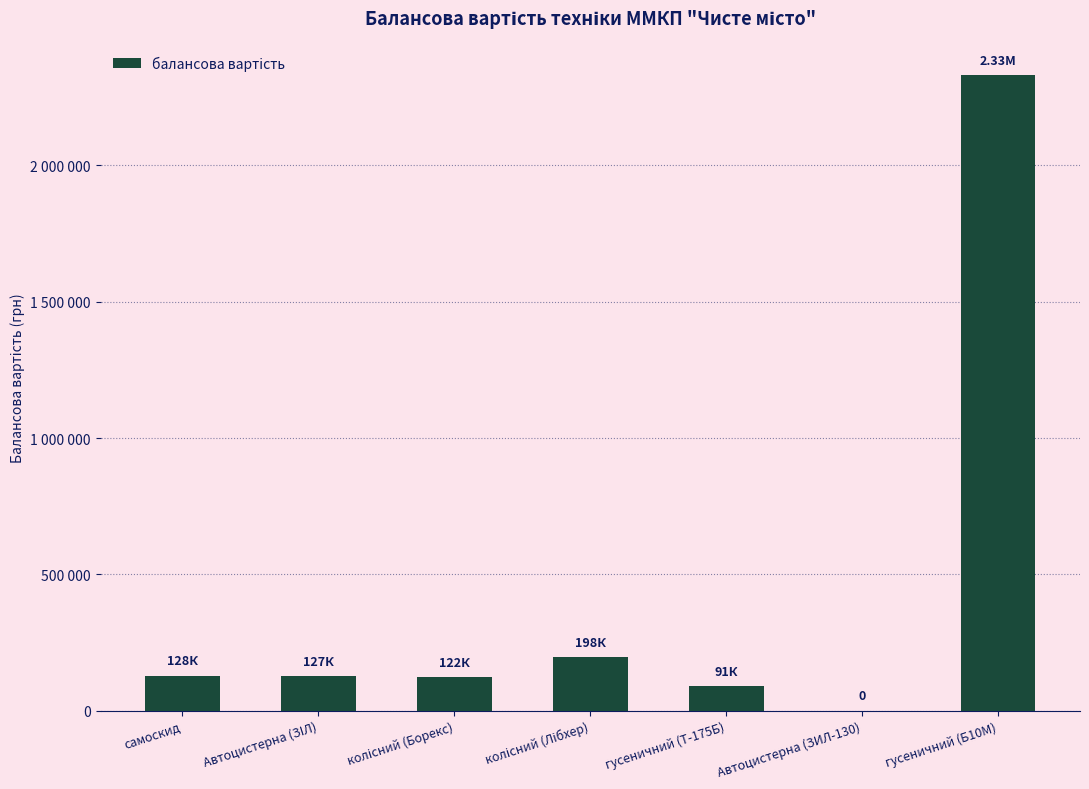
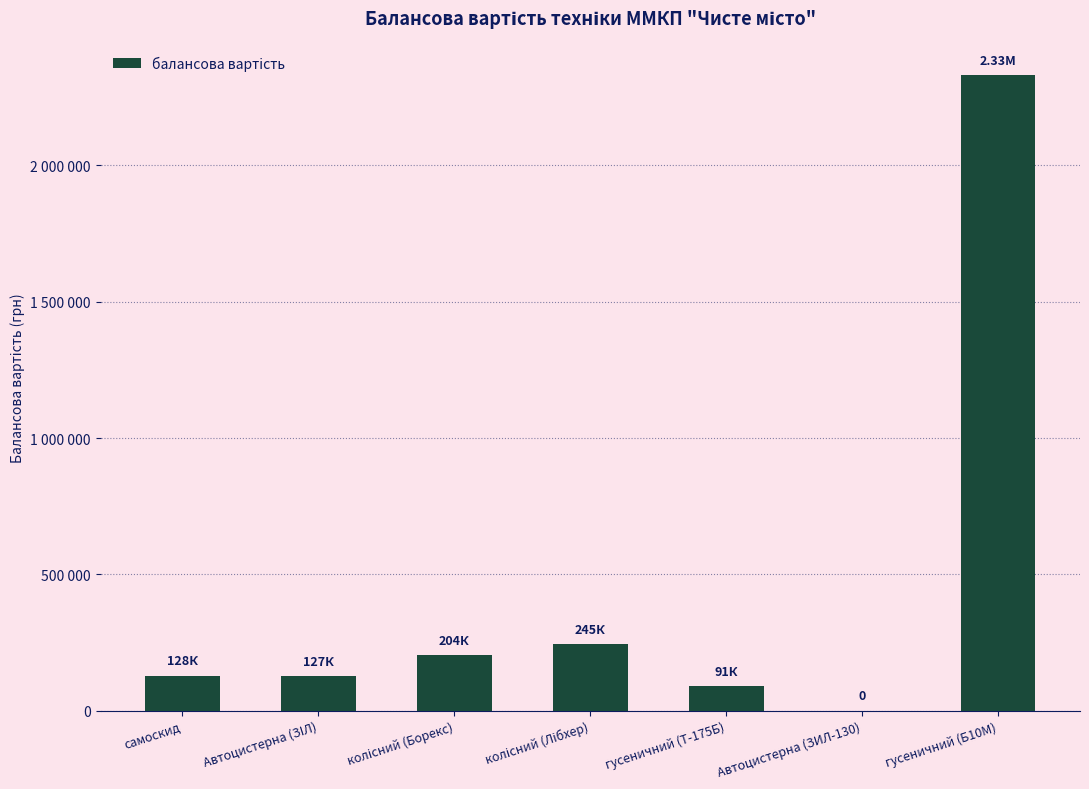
  {
-   "колісний (Борекс)": "122К",
-   "колісний (Лібхер)": "198К",
+   "колісний (Борекс)": "204К",
+   "колісний (Лібхер)": "245К",
    "Автоцистерна (ЗИЛ-130)": "0"
  }
